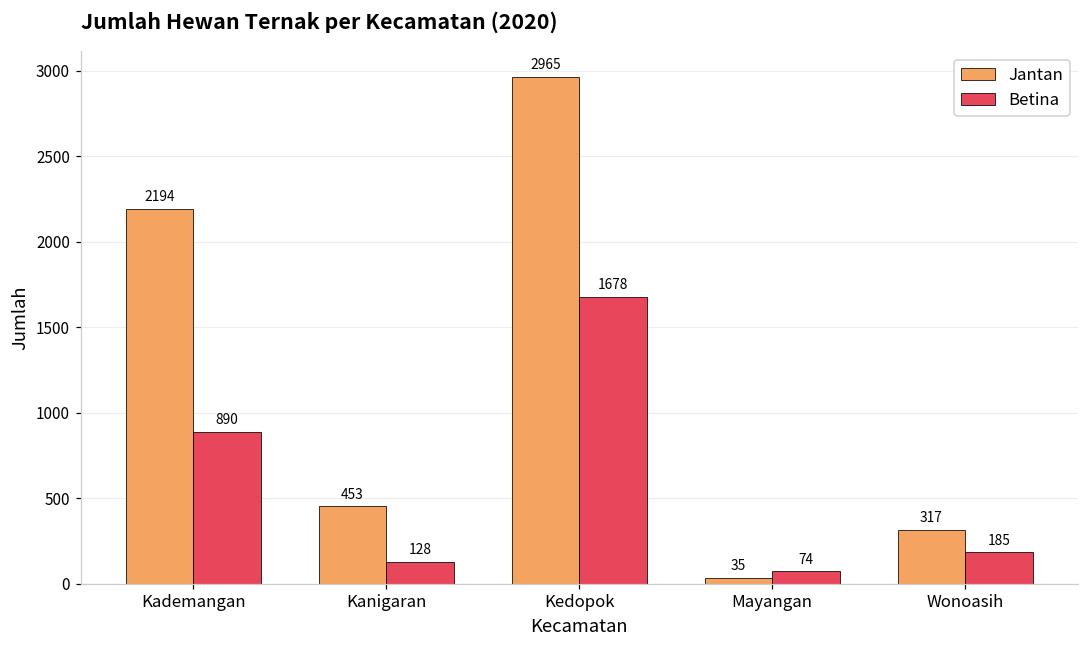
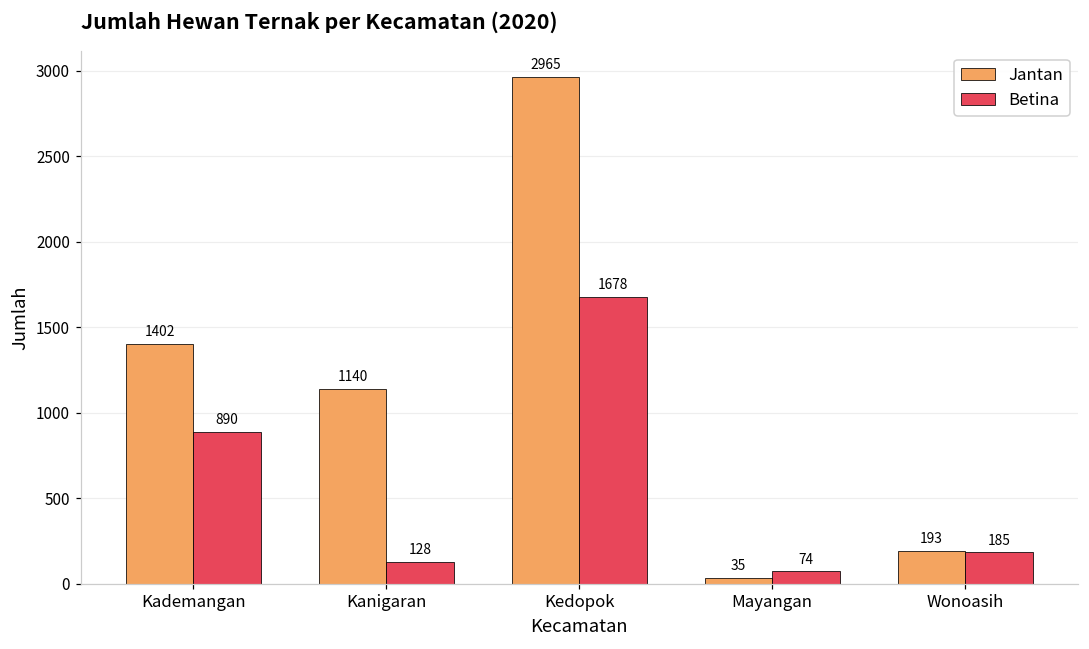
  {
    "Jantan": {
-     "Kademangan": 2194,
-     "Kanigaran": 453,
+     "Kademangan": 1402,
+     "Kanigaran": 1140,
      "Kedopok": 2965,
      "Mayangan": 35,
-     "Wonoasih": 317
+     "Wonoasih": 193
    },
    "Betina": {
      "Kademangan": 890,
      "Kanigaran": 128,
      "Kedopok": 1678,
      "Mayangan": 74,
      "Wonoasih": 185
    }
  }
